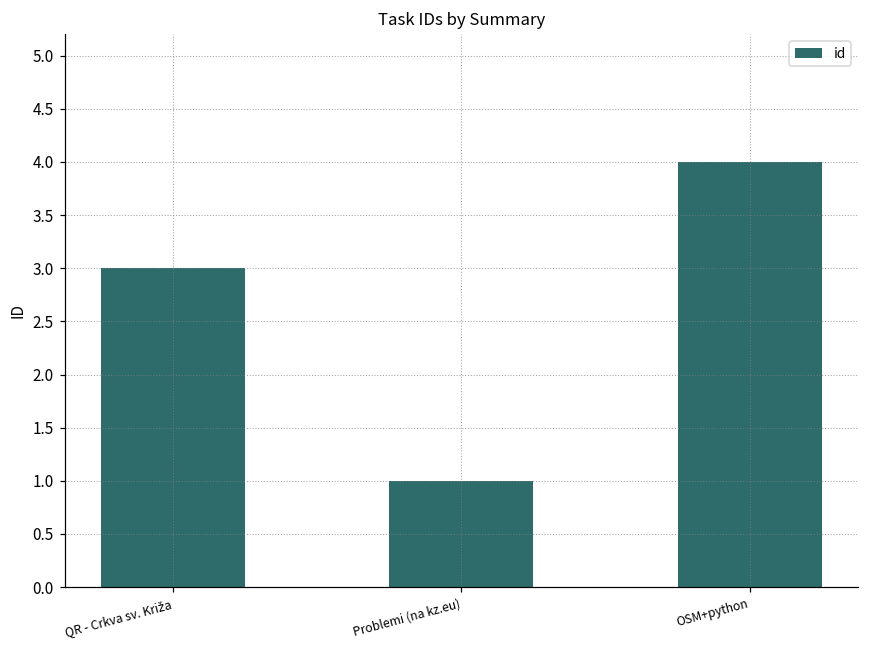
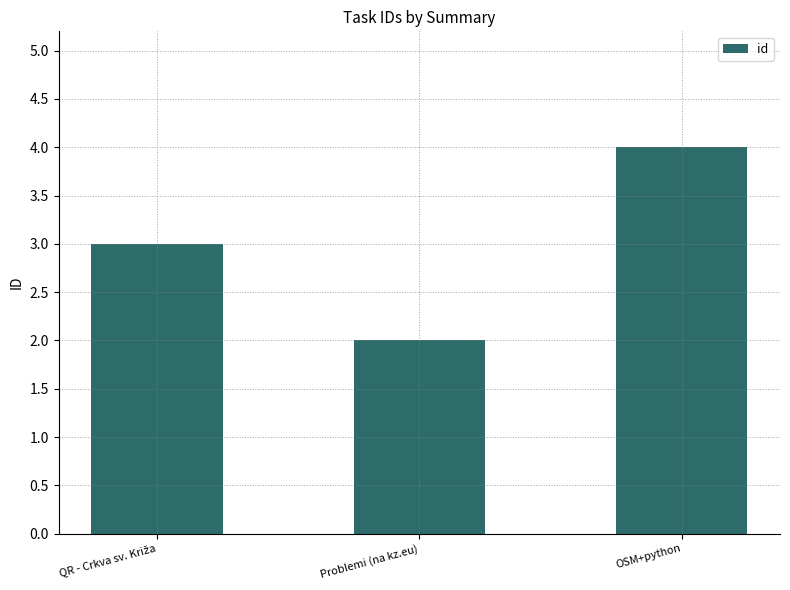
  {
    "QR - Crkva sv. Križa": 3,
-   "Problemi (na kz.eu)": 1,
+   "Problemi (na kz.eu)": 2,
    "OSM+python": 4
  }
